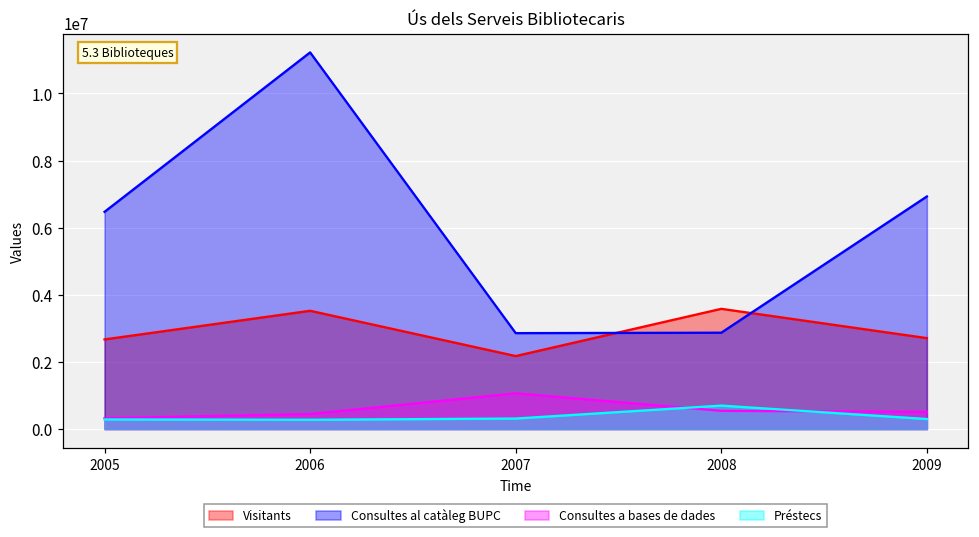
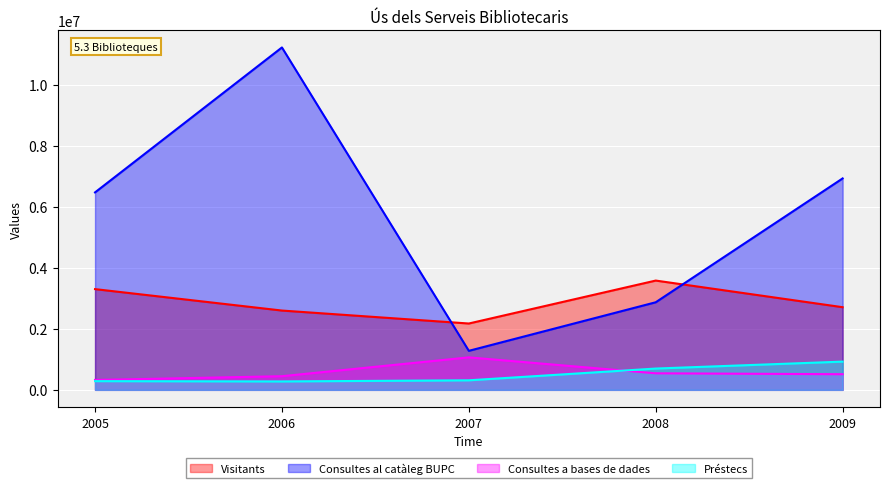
  {
    "Visitants": {
-     "2005": 2700000,
-     "2006": 3500000,
+     "2005": 3300000,
+     "2006": 2600000,
      "2007": 2200000,
      "2008": 3600000,
      "2009": 2700000
    },
    "Consultes al catàleg BUPC": {
      "2005": 6500000,
      "2006": 11200000,
-     "2007": 2900000,
+     "2007": 1300000,
      "2008": 2900000,
      "2009": 6900000
    },
    "Consultes a bases de dades": {
      "2006": 400000,
      "2007": 1100000,
      "2008": 500000,
      "2009": 500000
    },
    "Préstecs": {
      "2006": 300000,
      "2007": 300000,
      "2008": 700000,
-     "2009": 300000
+     "2009": 900000
    }
  }
